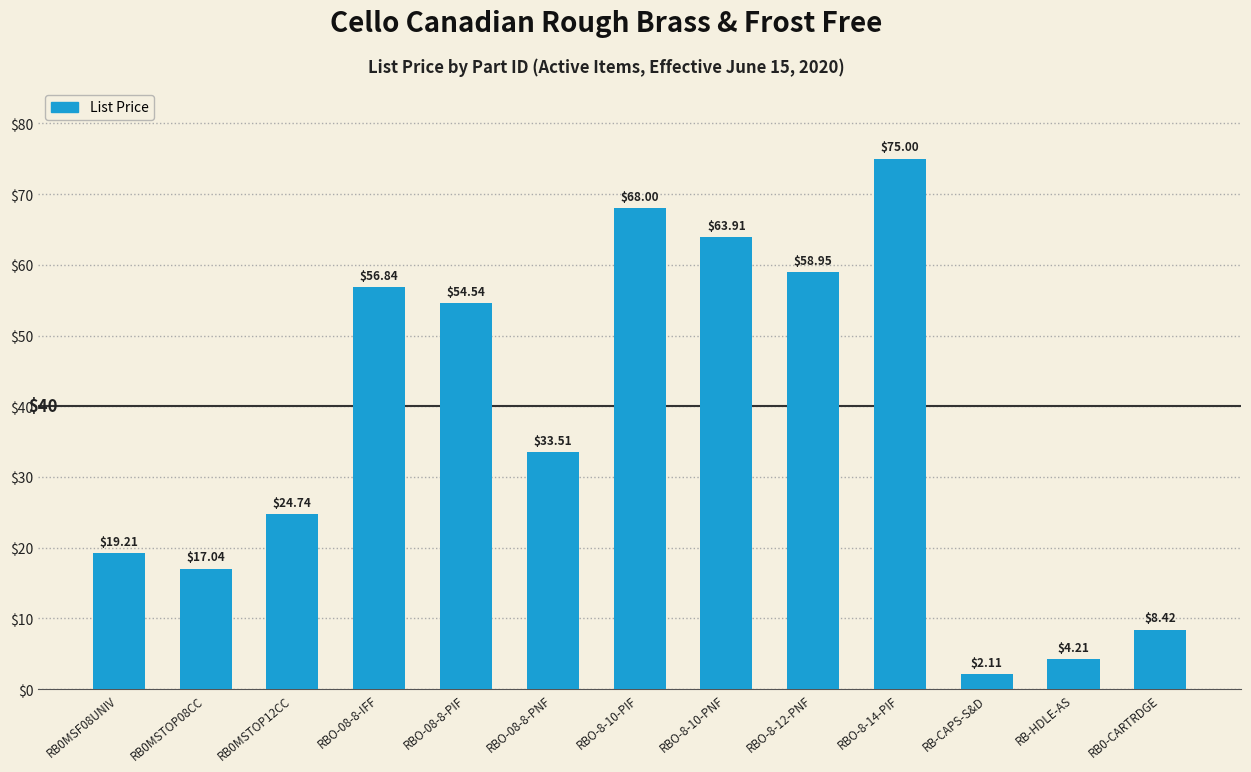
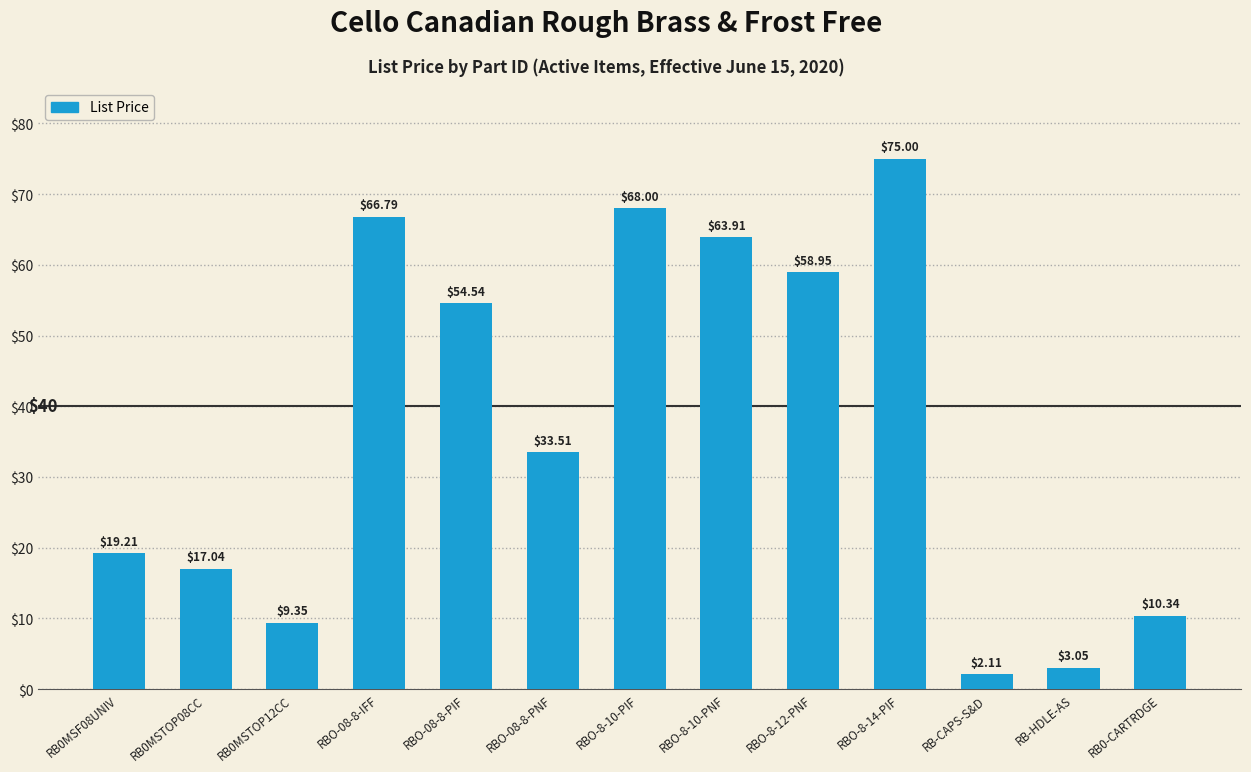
  {
    "RB0MSF08UNIV": "$19.21",
    "RB0MSTOP08CC": "$17.04",
-   "RB0MSTOP12CC": "$24.74",
-   "RBO-08-8-IFF": "$56.84",
+   "RB0MSTOP12CC": "$9.35",
+   "RBO-08-8-IFF": "$66.79",
    "RBO-08-8-PIF": "$54.54",
    "RBO-08-8-PNF": "$33.51",
    "RBO-8-10-PIF": "$68.00",
    "RBO-8-10-PNF": "$63.91",
    "RBO-8-12-PNF": "$58.95",
    "RBO-8-14-PIF": "$75.00",
    "RB-CAPS-S&D": "$2.11",
-   "RB-HDLE-AS": "$4.21",
-   "RB0-CARTRDGE": "$8.42"
+   "RB-HDLE-AS": "$3.05",
+   "RB0-CARTRDGE": "$10.34"
  }
